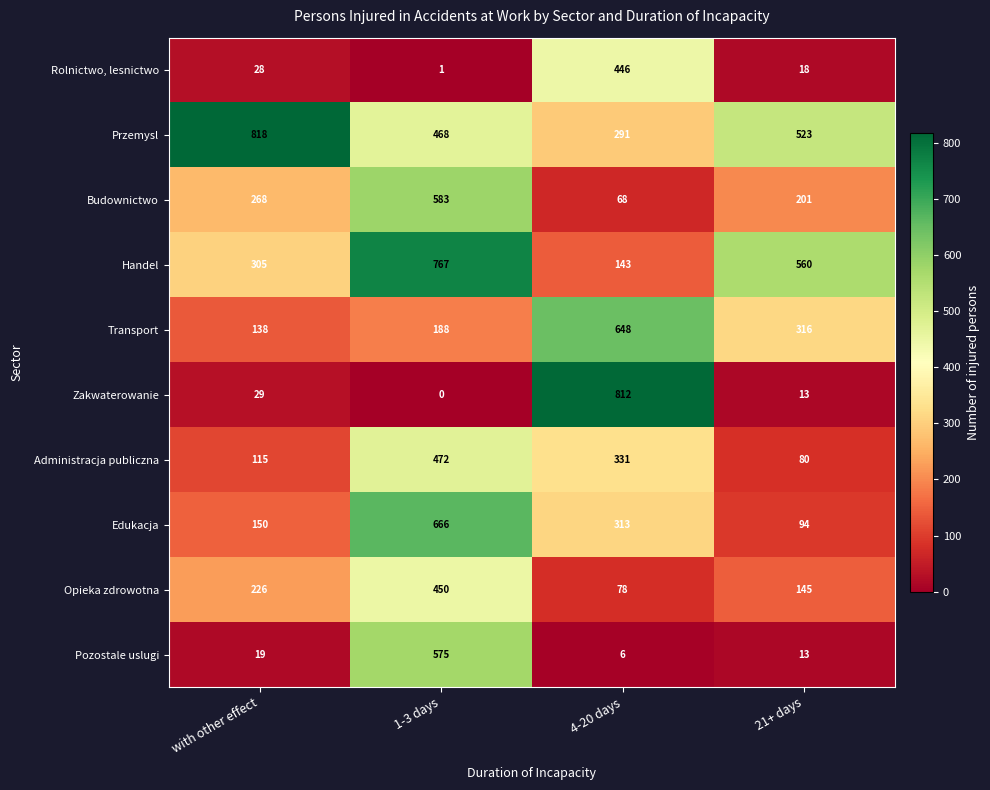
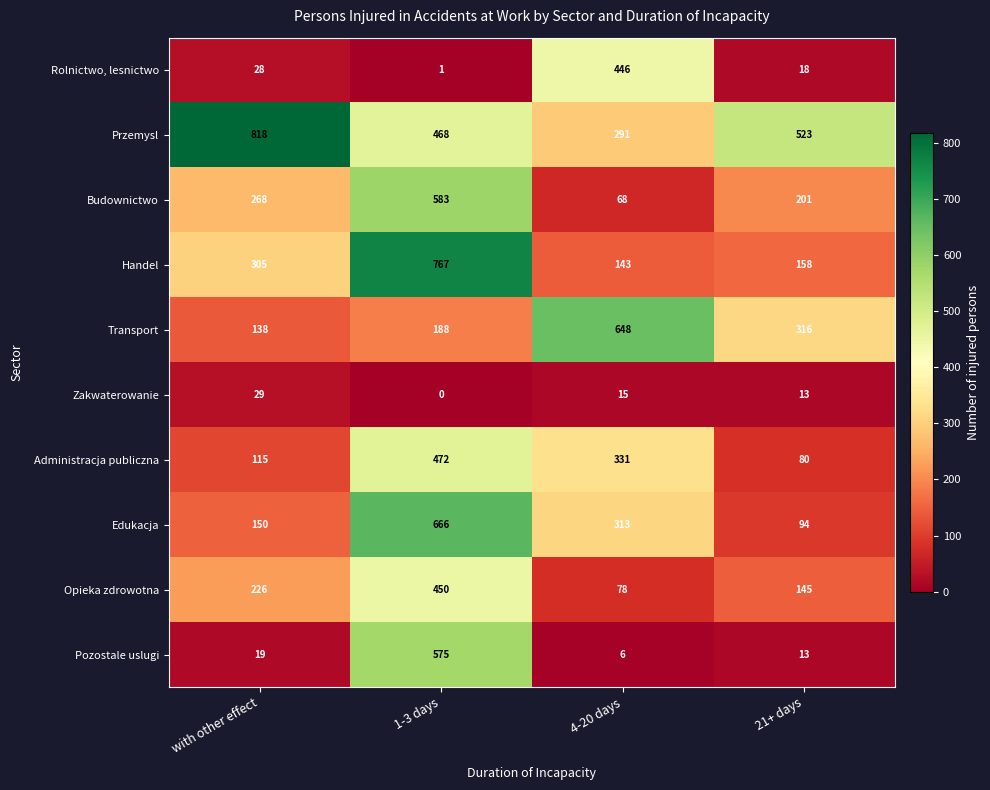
  {
    "Rolnictwo, lesnictwo": {
      "with other effect": 28,
      "1-3 days": 1,
      "4-20 days": 446,
      "21+ days": 18
    },
    "Przemysl": {
      "with other effect": 818,
      "1-3 days": 468,
      "4-20 days": 291,
      "21+ days": 523
    },
    "Budownictwo": {
      "with other effect": 268,
      "1-3 days": 583,
      "4-20 days": 68,
      "21+ days": 201
    },
    "Handel": {
      "with other effect": 305,
      "1-3 days": 767,
      "4-20 days": 143,
-     "21+ days": 560
+     "21+ days": 158
    },
    "Transport": {
      "with other effect": 138,
      "1-3 days": 188,
      "4-20 days": 648,
      "21+ days": 316
    },
    "Zakwaterowanie": {
      "with other effect": 29,
      "1-3 days": 0,
-     "4-20 days": 812,
+     "4-20 days": 15,
      "21+ days": 13
    },
    "Administracja publiczna": {
      "with other effect": 115,
      "1-3 days": 472,
      "4-20 days": 331,
      "21+ days": 80
    },
    "Edukacja": {
      "with other effect": 150,
      "1-3 days": 666,
      "4-20 days": 313,
      "21+ days": 94
    },
    "Opieka zdrowotna": {
      "with other effect": 226,
      "1-3 days": 450,
      "4-20 days": 78,
      "21+ days": 145
    },
    "Pozostale uslugi": {
      "with other effect": 19,
      "1-3 days": 575,
      "4-20 days": 6,
      "21+ days": 13
    }
  }
